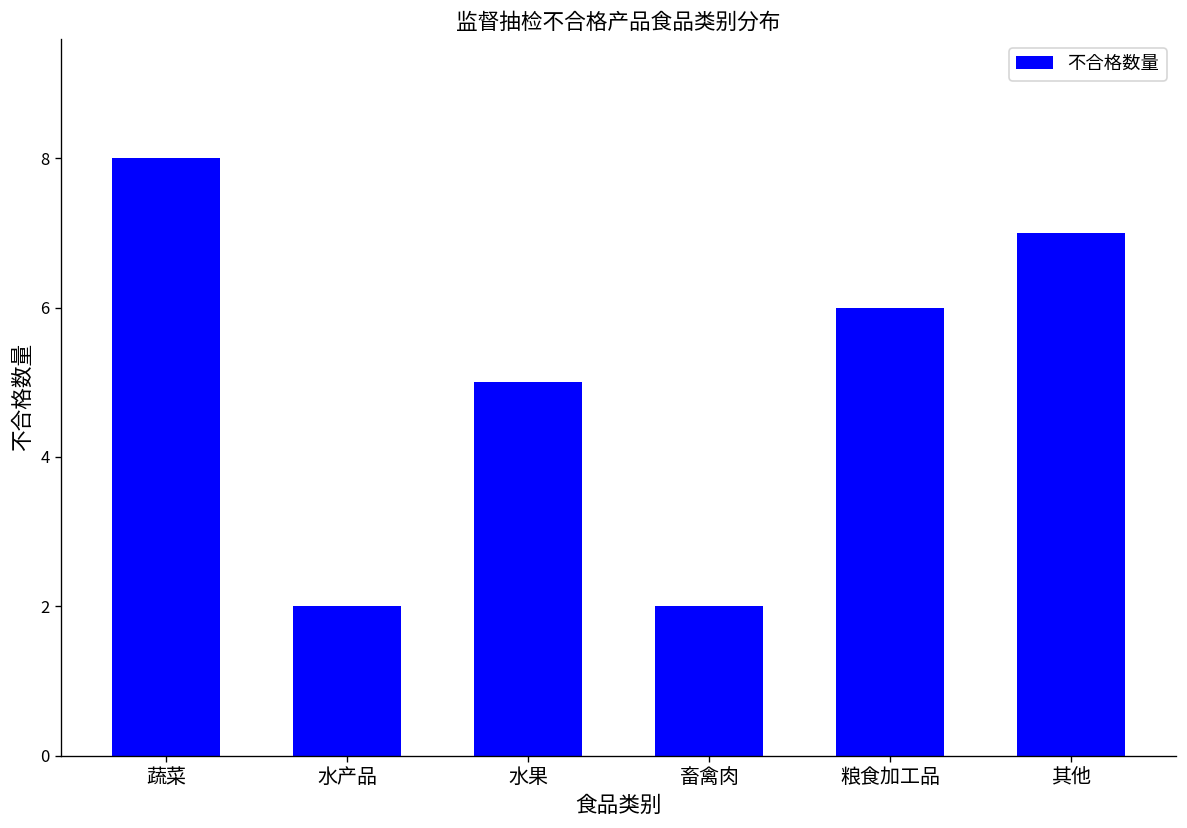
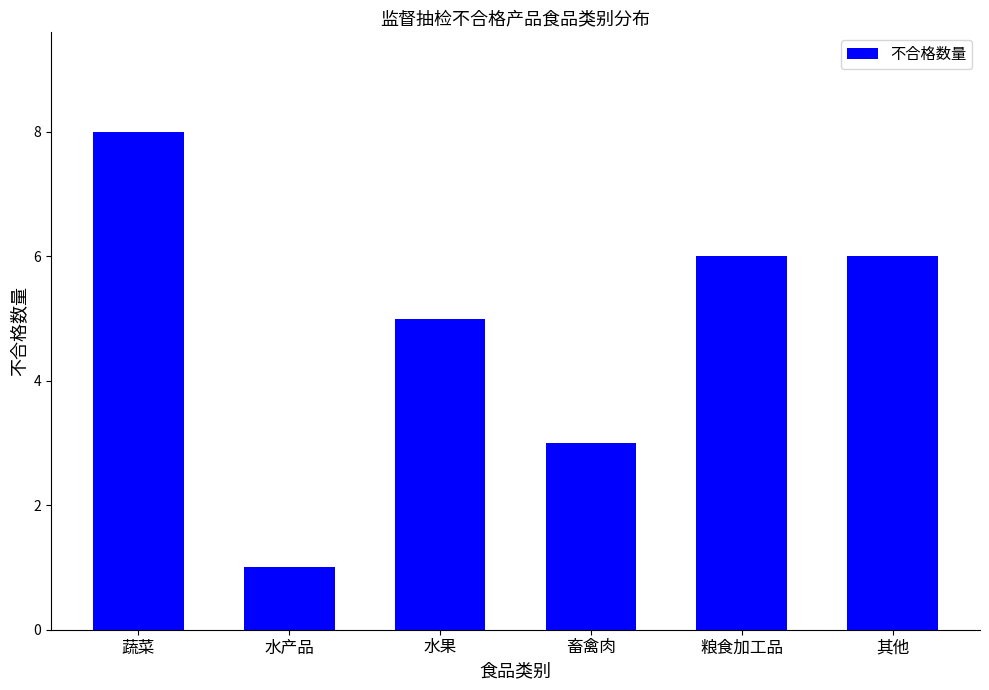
  {
    "蔬菜": 8,
-   "水产品": 2,
+   "水产品": 1,
    "水果": 5,
-   "畜禽肉": 2,
+   "畜禽肉": 3,
    "粮食加工品": 6,
-   "其他": 7
+   "其他": 6
  }
